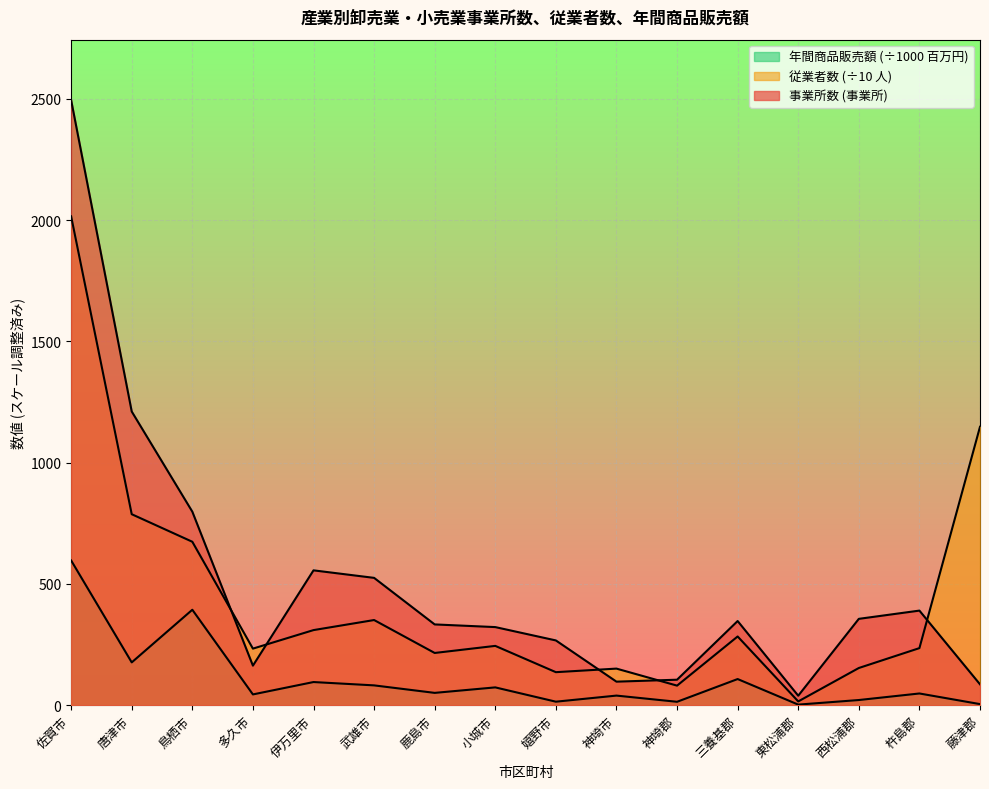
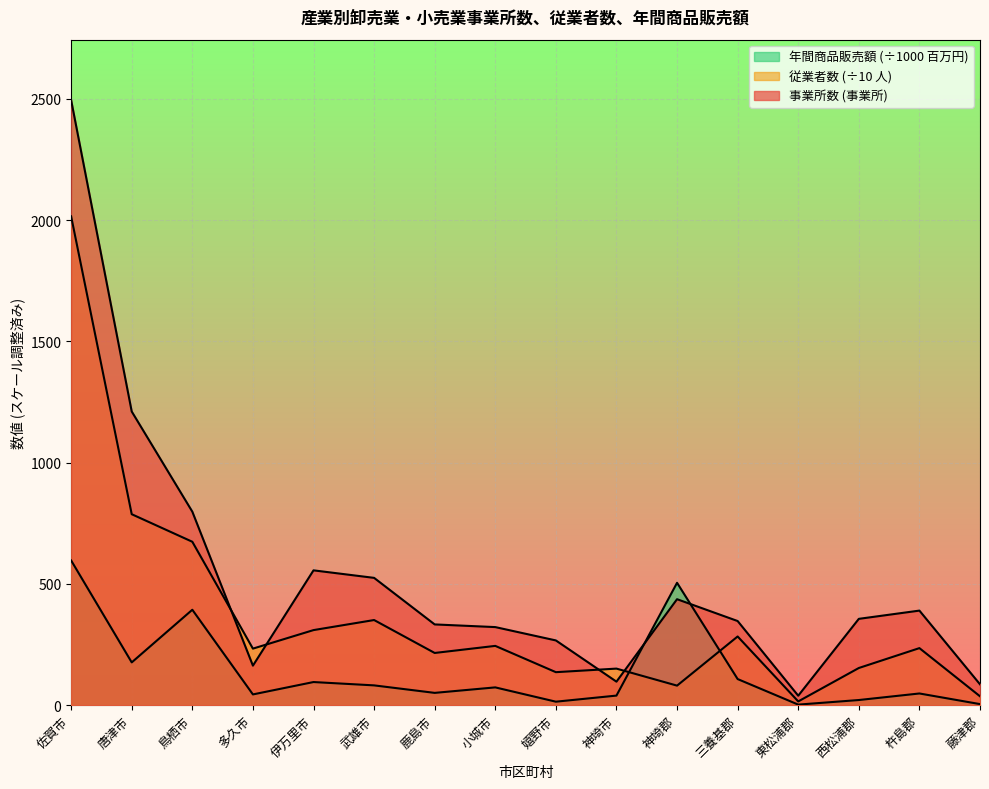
  {
    "年間商品販売額 (÷1000 百万円)": {
      "佐賀市": 600,
      "唐津市": 180,
      "鳥栖市": 390,
      "多久市": 40,
      "伊万里市": 100,
      "武雄市": 80,
      "鹿島市": 50,
      "小城市": 70,
      "嬉野市": 10,
      "神埼市": 40,
-     "神埼郡": 10,
+     "神埼郡": 500,
      "三養基郡": 110,
      "東松浦郡": 0,
      "西松浦郡": 20,
      "杵島郡": 50,
      "藤津郡": 0
    },
    "従業者数 (÷10 人)": {
      "佐賀市": 2020,
      "唐津市": 790,
      "鳥栖市": 670,
      "多久市": 230,
      "伊万里市": 310,
      "武雄市": 350,
      "鹿島市": 220,
      "小城市": 240,
      "嬉野市": 140,
      "神埼市": 150,
      "神埼郡": 80,
      "三養基郡": 280,
      "東松浦郡": 20,
      "西松浦郡": 150,
      "杵島郡": 240,
-     "藤津郡": 1150
+     "藤津郡": 40
    },
    "事業所数 (事業所)": {
      "佐賀市": 2500,
      "唐津市": 1210,
      "鳥栖市": 800,
      "多久市": 160,
      "伊万里市": 560,
      "武雄市": 530,
      "鹿島市": 330,
      "小城市": 320,
      "嬉野市": 270,
      "神埼市": 100,
-     "神埼郡": 110,
+     "神埼郡": 440,
      "三養基郡": 350,
      "東松浦郡": 40,
      "西松浦郡": 360,
      "杵島郡": 390,
      "藤津郡": 90
    }
  }
